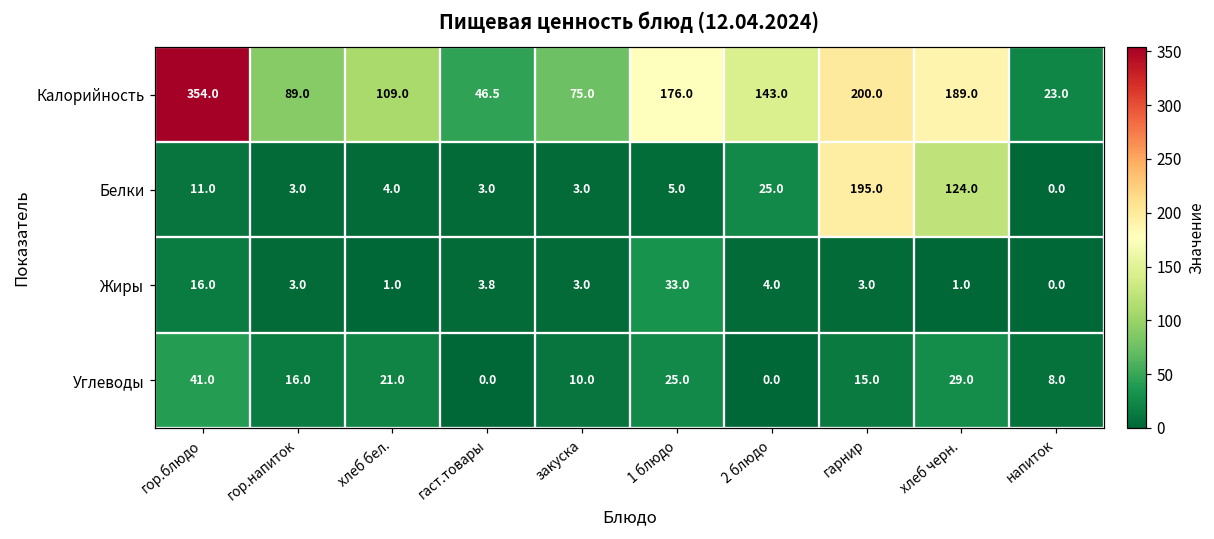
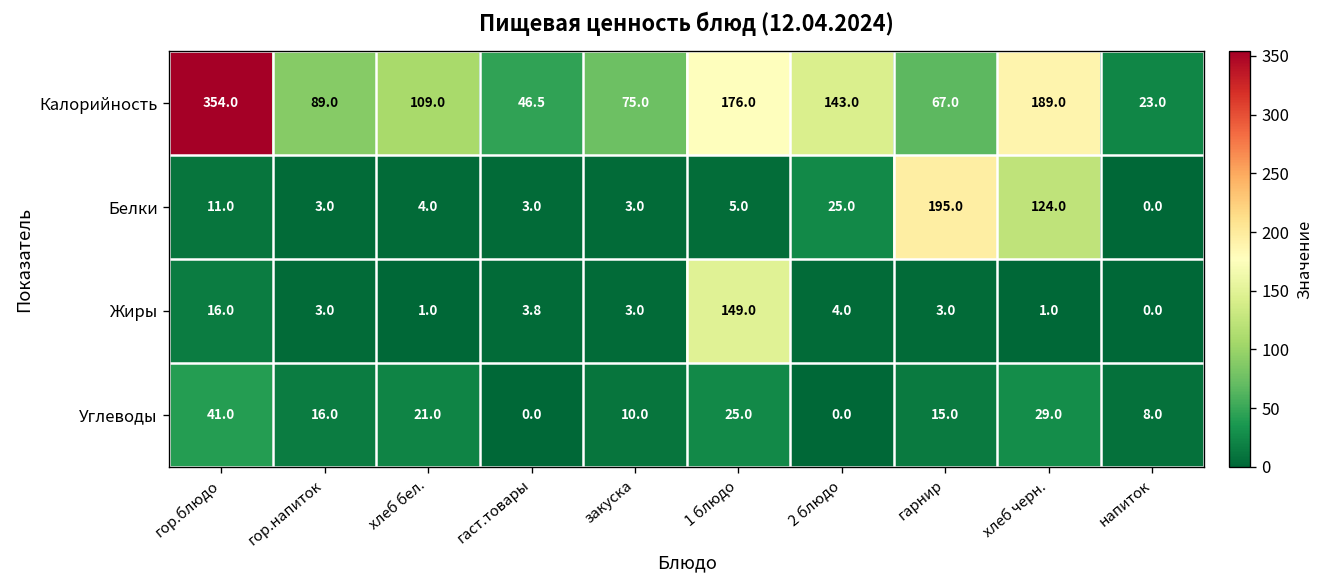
  {
    "Калорийность": {
      "гор.блюдо": 354.0,
      "гор.напиток": 89.0,
      "хлеб бел.": 109.0,
      "гаст.товары": 46.5,
      "закуска": 75.0,
      "1 блюдо": 176.0,
      "2 блюдо": 143.0,
-     "гарнир": 200.0,
+     "гарнир": 67.0,
      "хлеб черн.": 189.0,
      "напиток": 23.0
    },
    "Белки": {
      "гор.блюдо": 11.0,
      "гор.напиток": 3.0,
      "хлеб бел.": 4.0,
      "гаст.товары": 3.0,
      "закуска": 3.0,
      "1 блюдо": 5.0,
      "2 блюдо": 25.0,
      "гарнир": 195.0,
      "хлеб черн.": 124.0,
      "напиток": 0.0
    },
    "Жиры": {
      "гор.блюдо": 16.0,
      "гор.напиток": 3.0,
      "хлеб бел.": 1.0,
      "гаст.товары": 3.8,
      "закуска": 3.0,
-     "1 блюдо": 33.0,
+     "1 блюдо": 149.0,
      "2 блюдо": 4.0,
      "гарнир": 3.0,
      "хлеб черн.": 1.0,
      "напиток": 0.0
    },
    "Углеводы": {
      "гор.блюдо": 41.0,
      "гор.напиток": 16.0,
      "хлеб бел.": 21.0,
      "гаст.товары": 0.0,
      "закуска": 10.0,
      "1 блюдо": 25.0,
      "2 блюдо": 0.0,
      "гарнир": 15.0,
      "хлеб черн.": 29.0,
      "напиток": 8.0
    }
  }
